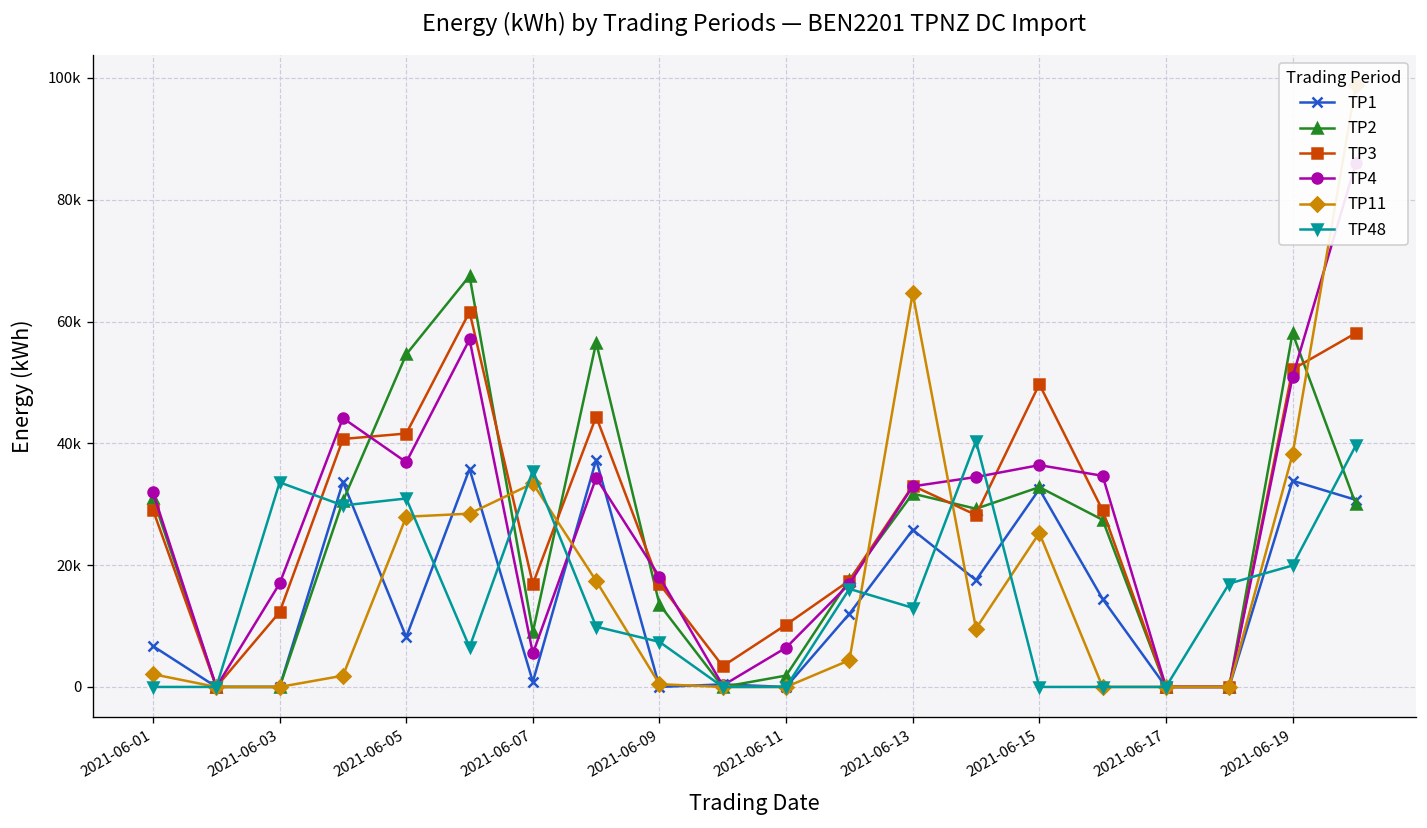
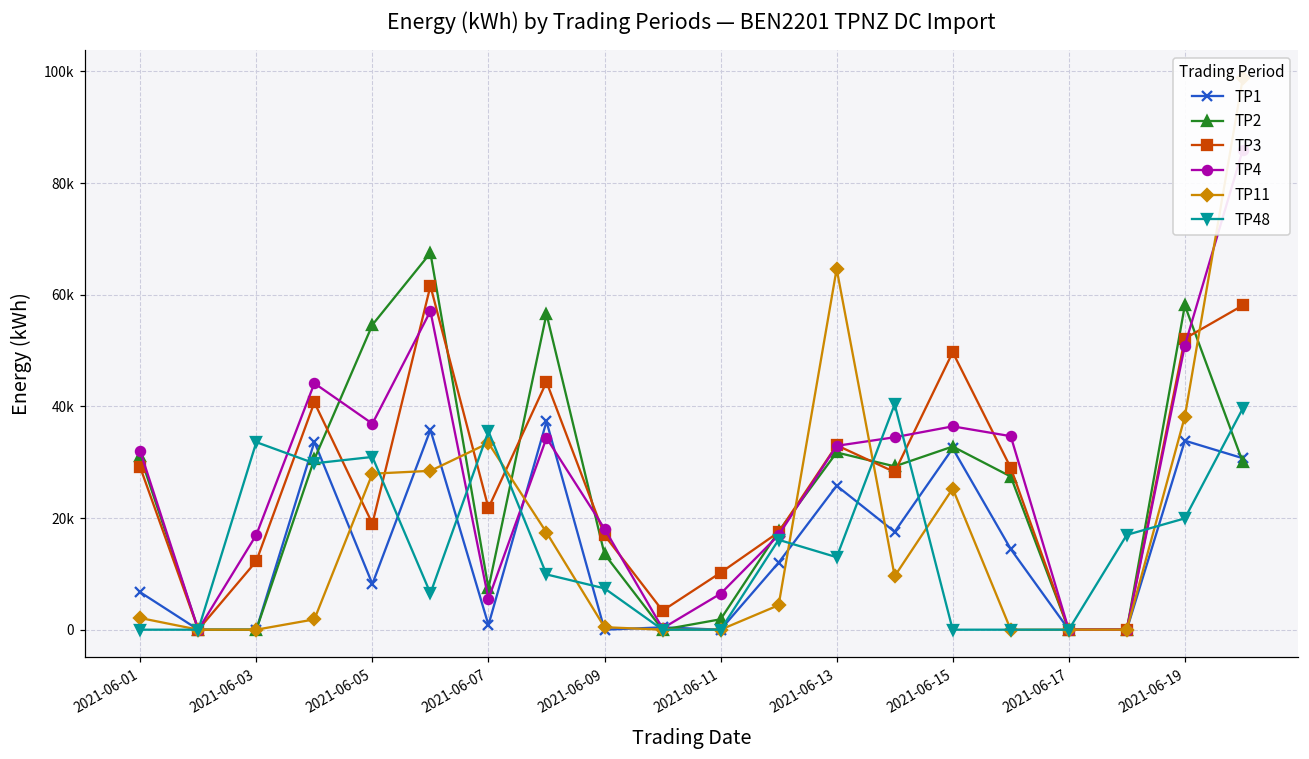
  {
    "TP1": {
      "2021-06-01": 7000,
      "2021-06-05": 8000,
      "2021-06-07": 1000,
      "2021-06-13": 26000,
      "2021-06-19": 34000
    },
    "TP2": {
      "2021-06-01": 31000,
      "2021-06-05": 55000,
-     "2021-06-07": 9000,
+     "2021-06-07": 7000,
      "2021-06-09": 14000,
      "2021-06-11": 2000,
      "2021-06-13": 32000,
      "2021-06-19": 58000
    },
    "TP3": {
      "2021-06-01": 29000,
      "2021-06-03": 12000,
-     "2021-06-05": 42000,
-     "2021-06-07": 17000,
+     "2021-06-05": 19000,
+     "2021-06-07": 22000,
      "2021-06-09": 17000,
      "2021-06-11": 10000,
      "2021-06-15": 50000,
      "2021-06-19": 52000
    },
    "TP4": {
      "2021-06-01": 32000,
      "2021-06-03": 17000,
      "2021-06-05": 37000,
      "2021-06-07": 6000,
      "2021-06-09": 18000,
      "2021-06-11": 6000,
      "2021-06-15": 36000,
      "2021-06-19": 51000
    },
    "TP11": {
      "2021-06-01": 2000,
      "2021-06-05": 28000,
      "2021-06-07": 33000,
      "2021-06-13": 65000,
      "2021-06-15": 25000,
      "2021-06-19": 38000
    },
    "TP48": {
      "2021-06-01": 0,
      "2021-06-03": 34000,
      "2021-06-05": 31000,
      "2021-06-07": 36000,
      "2021-06-09": 7000,
      "2021-06-13": 13000,
      "2021-06-15": 0,
      "2021-06-19": 20000
    }
  }
